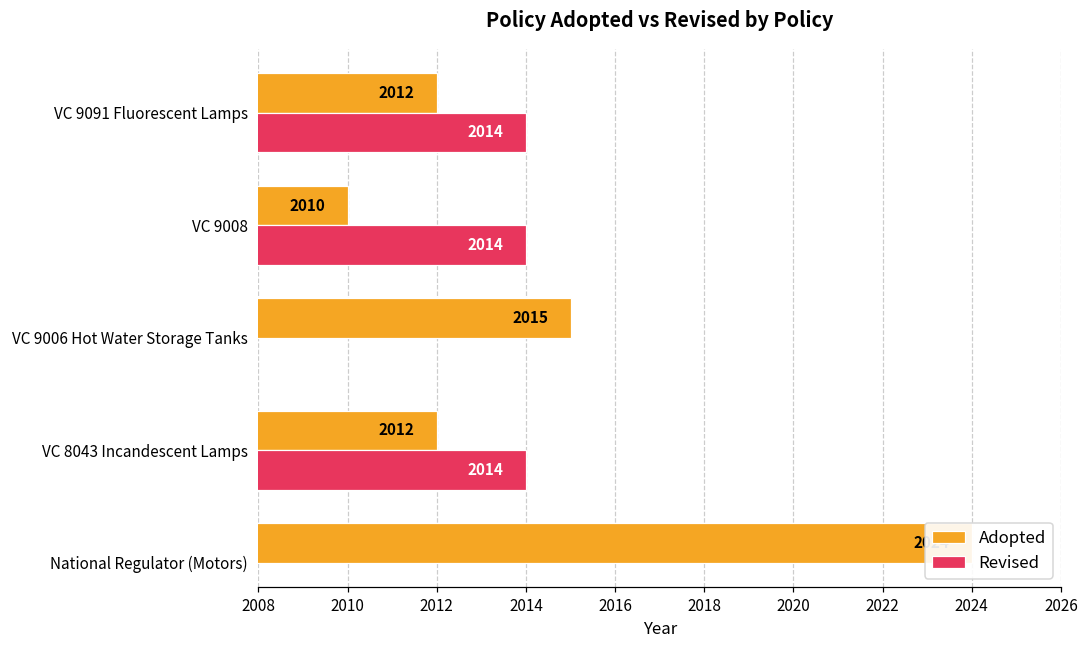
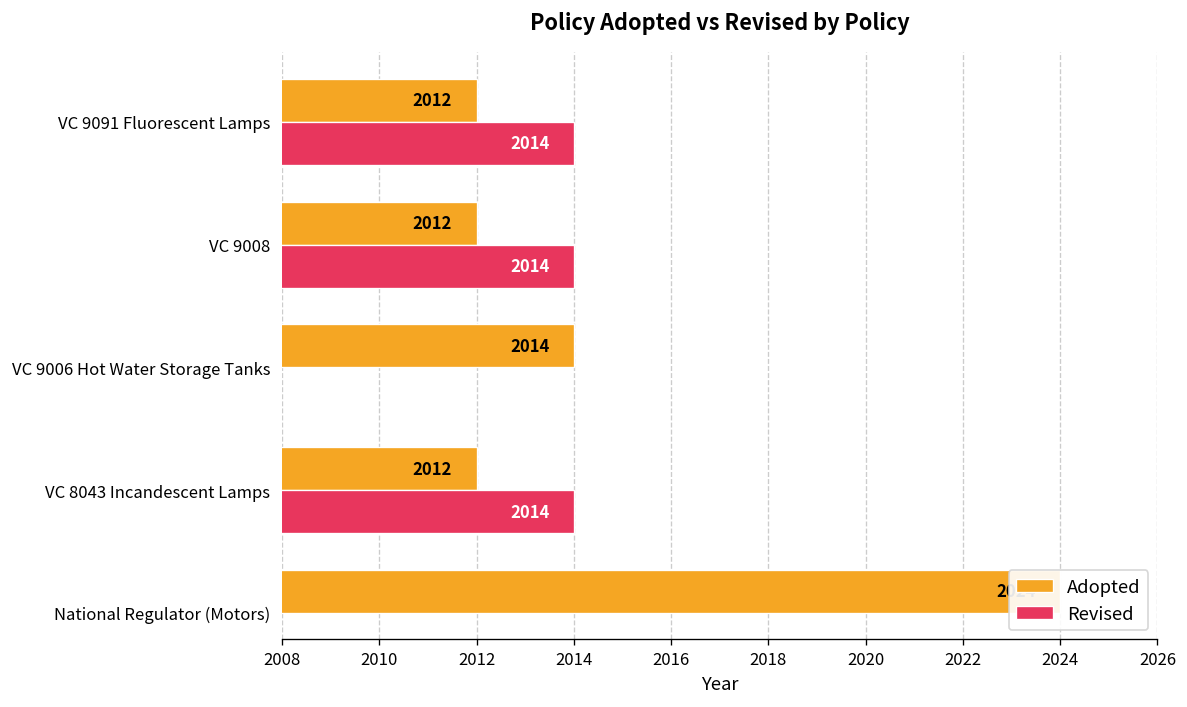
  {
    "Adopted": {
      "VC 9091 Fluorescent Lamps": 2012,
-     "VC 9008": 2010,
-     "VC 9006 Hot Water Storage Tanks": 2015,
+     "VC 9008": 2012,
+     "VC 9006 Hot Water Storage Tanks": 2014,
      "VC 8043 Incandescent Lamps": 2012
    }
  }
